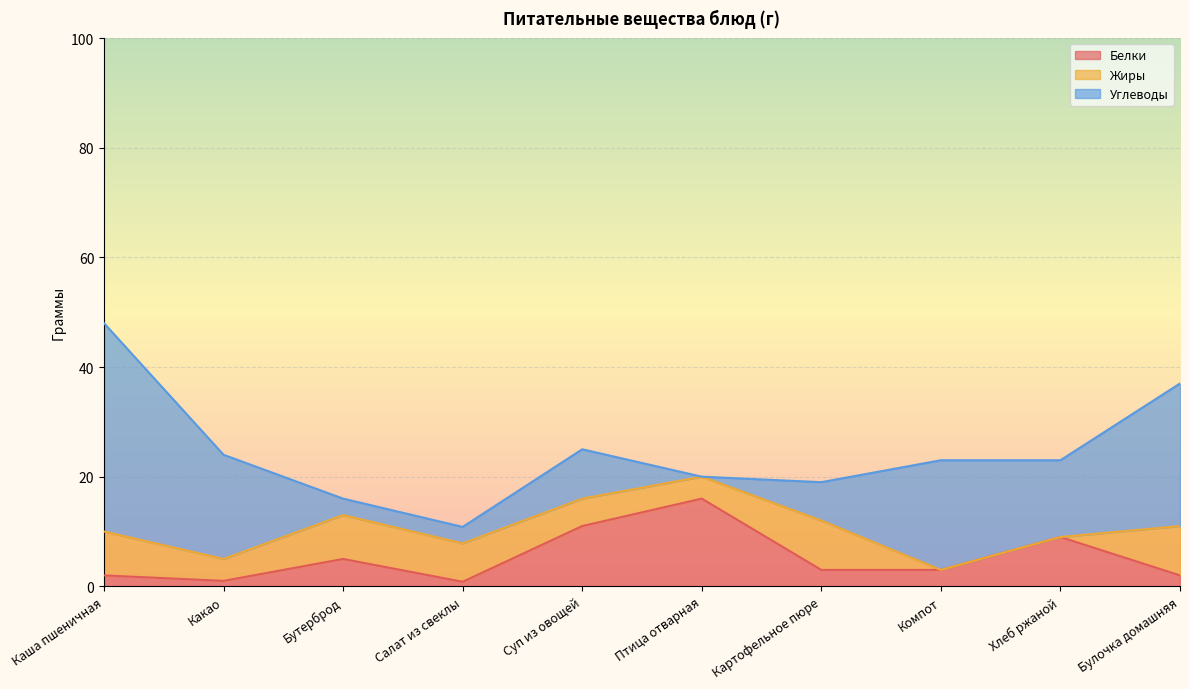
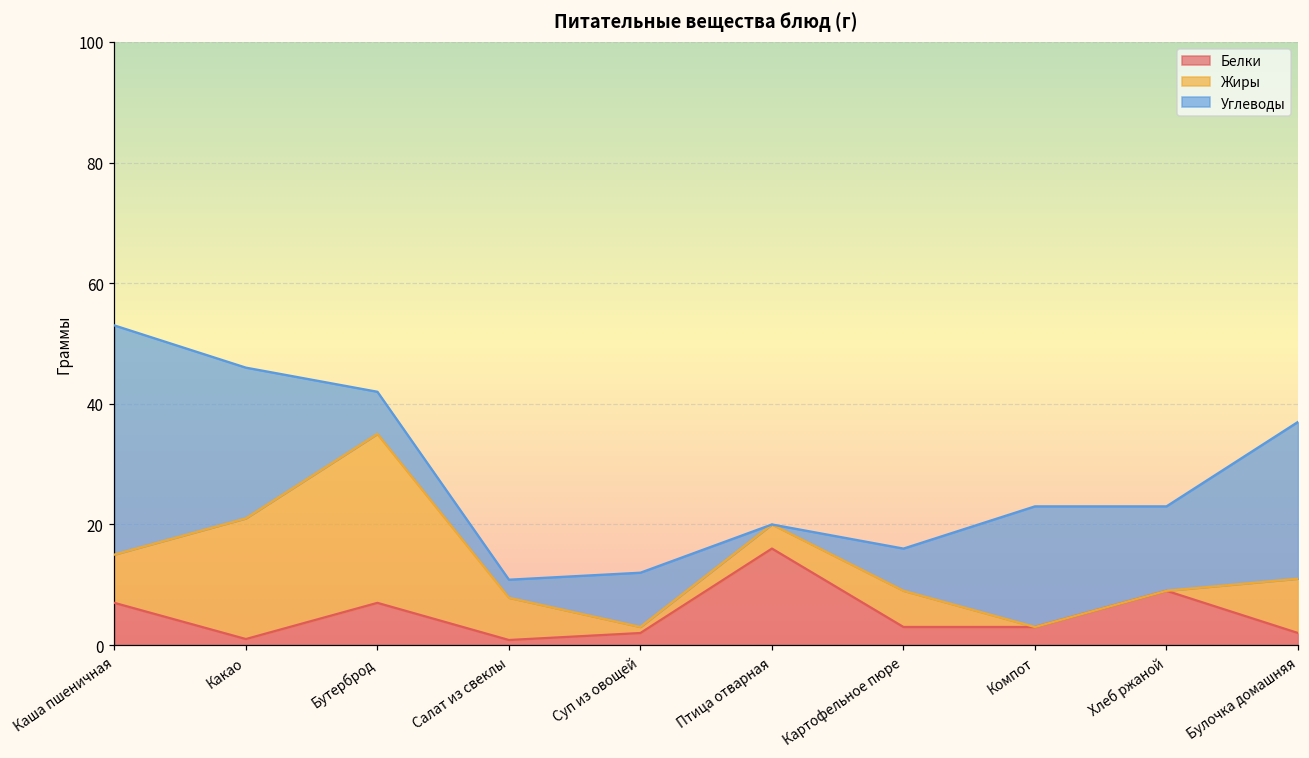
  {
    "Белки": {
-     "Каша пшеничная": 2,
+     "Каша пшеничная": 7,
      "Какао": 1,
-     "Бутерброд": 5,
+     "Бутерброд": 7,
      "Салат из свеклы": 1,
-     "Суп из овощей": 11,
+     "Суп из овощей": 2,
      "Птица отварная": 16,
      "Картофельное пюре": 3,
      "Булочка домашняя": 2
    },
    "Жиры": {
      "Каша пшеничная": 8,
-     "Какао": 4,
-     "Бутерброд": 8,
+     "Какао": 20,
+     "Бутерброд": 28,
      "Салат из свеклы": 7,
-     "Суп из овощей": 5,
-     "Картофельное пюре": 9,
+     "Суп из овощей": 1,
+     "Картофельное пюре": 6,
      "Булочка домашняя": 9
    },
    "Углеводы": {
      "Каша пшеничная": 38,
-     "Какао": 19,
-     "Бутерброд": 3,
+     "Какао": 25,
+     "Бутерброд": 7,
      "Салат из свеклы": 3,
      "Суп из овощей": 9,
      "Картофельное пюре": 7,
      "Компот": 20,
      "Хлеб ржаной": 14,
      "Булочка домашняя": 26
    }
  }
